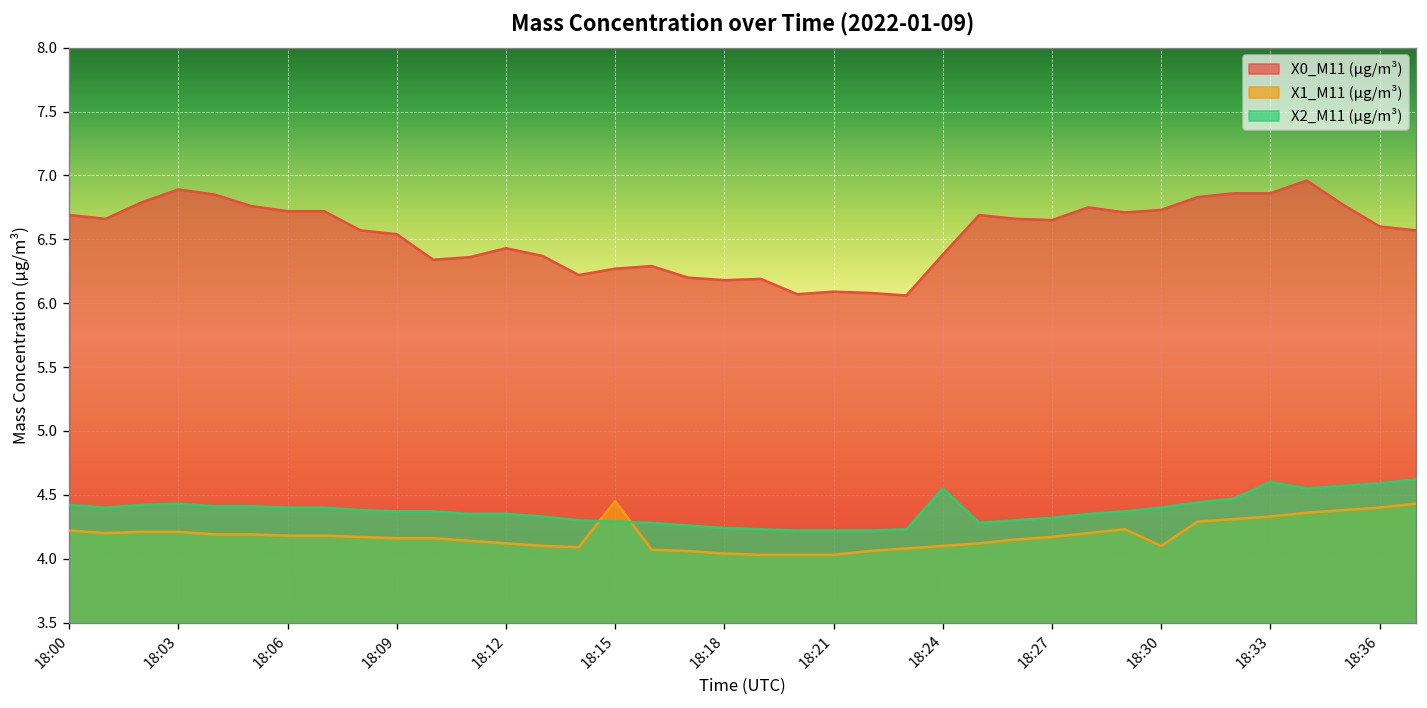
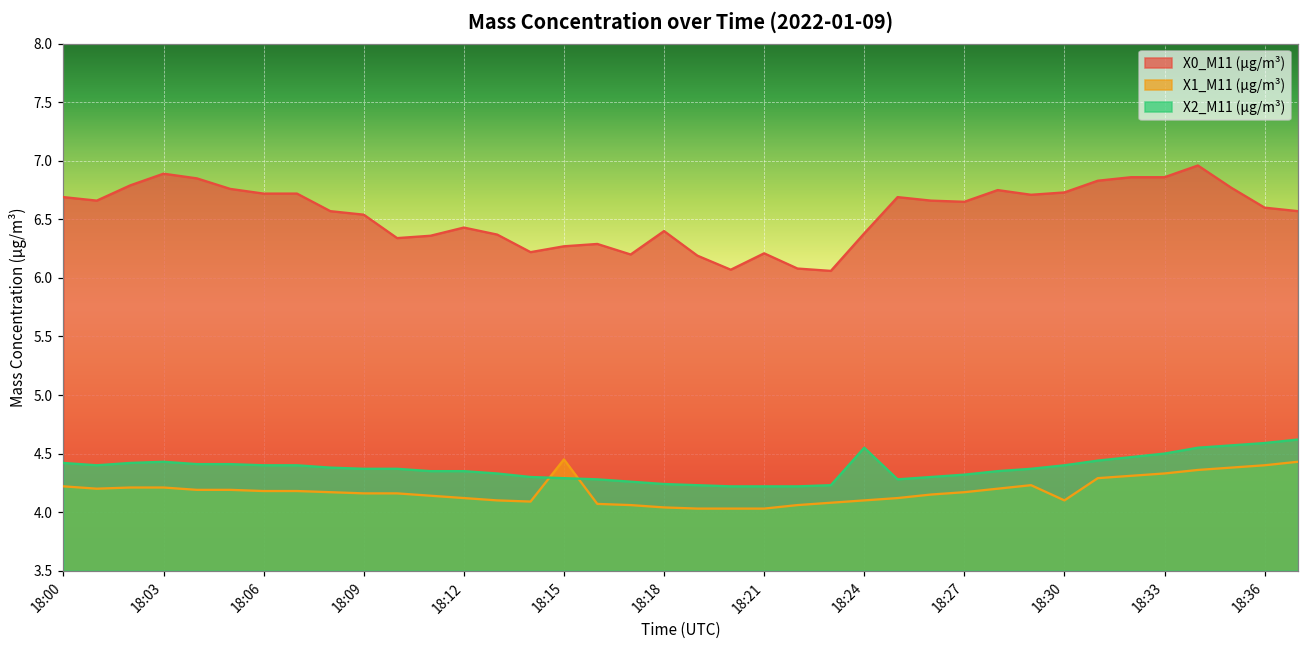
  {
    "X0_M11 (μg/m³)": {
      "18:00": 6.69,
      "18:03": 6.89,
      "18:06": 6.72,
      "18:09": 6.54,
      "18:12": 6.43,
      "18:15": 6.27,
-     "18:18": 6.18,
-     "18:21": 6.09,
+     "18:18": 6.40,
+     "18:21": 6.21,
      "18:24": 6.38,
      "18:27": 6.65,
      "18:30": 6.73,
      "18:33": 6.86,
      "18:36": 6.60
    },
    "X1_M11 (μg/m³)": {
      "18:00": 4.22,
      "18:03": 4.21,
      "18:06": 4.18,
      "18:09": 4.16,
      "18:12": 4.12,
      "18:15": 4.45,
      "18:18": 4.04,
      "18:21": 4.03,
      "18:24": 4.10,
      "18:27": 4.17,
      "18:30": 4.10,
      "18:33": 4.33,
      "18:36": 4.40
    },
    "X2_M11 (μg/m³)": {
      "18:00": 4.4,
      "18:03": 4.43,
      "18:06": 4.4,
      "18:09": 4.37,
      "18:12": 4.35,
      "18:15": 4.3,
      "18:18": 4.24,
      "18:21": 4.2,
      "18:24": 4.55,
      "18:27": 4.3,
      "18:30": 4.4,
-     "18:33": 4.6,
+     "18:33": 4.5,
      "18:36": 4.6
    }
  }
